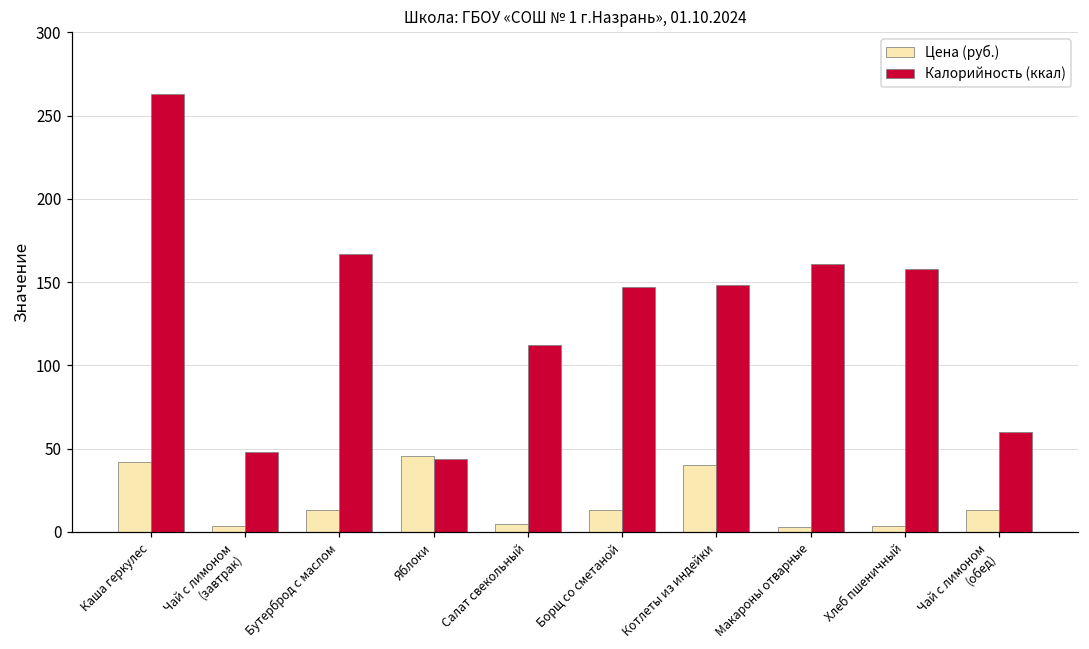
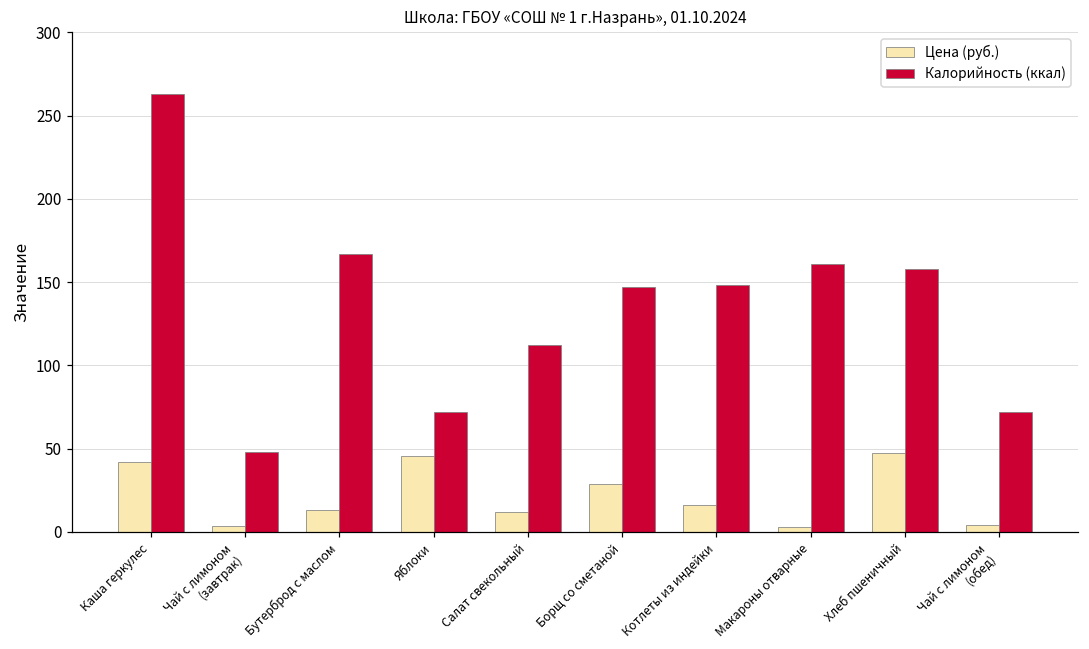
  {
    "Цена (руб.)": {
      "Каша геркулес": 42,
      "Чай с лимоном (завтрак)": 4,
      "Бутерброд с маслом": 13,
      "Яблоки": 46,
-     "Салат свекольный": 5,
-     "Борщ со сметаной": 13,
-     "Котлеты из индейки": 40,
+     "Салат свекольный": 12,
+     "Борщ со сметаной": 29,
+     "Котлеты из индейки": 16,
      "Макароны отварные": 3,
-     "Хлеб пшеничный": 4,
-     "Чай с лимоном (обед)": 13
+     "Хлеб пшеничный": 47,
+     "Чай с лимоном (обед)": 4
    },
    "Калорийность (ккал)": {
      "Каша геркулес": 263,
      "Чай с лимоном (завтрак)": 48,
      "Бутерброд с маслом": 167,
-     "Яблоки": 44,
+     "Яблоки": 72,
      "Салат свекольный": 112,
      "Борщ со сметаной": 147,
      "Котлеты из индейки": 148,
      "Макароны отварные": 161,
      "Хлеб пшеничный": 158,
-     "Чай с лимоном (обед)": 60
+     "Чай с лимоном (обед)": 72
    }
  }
